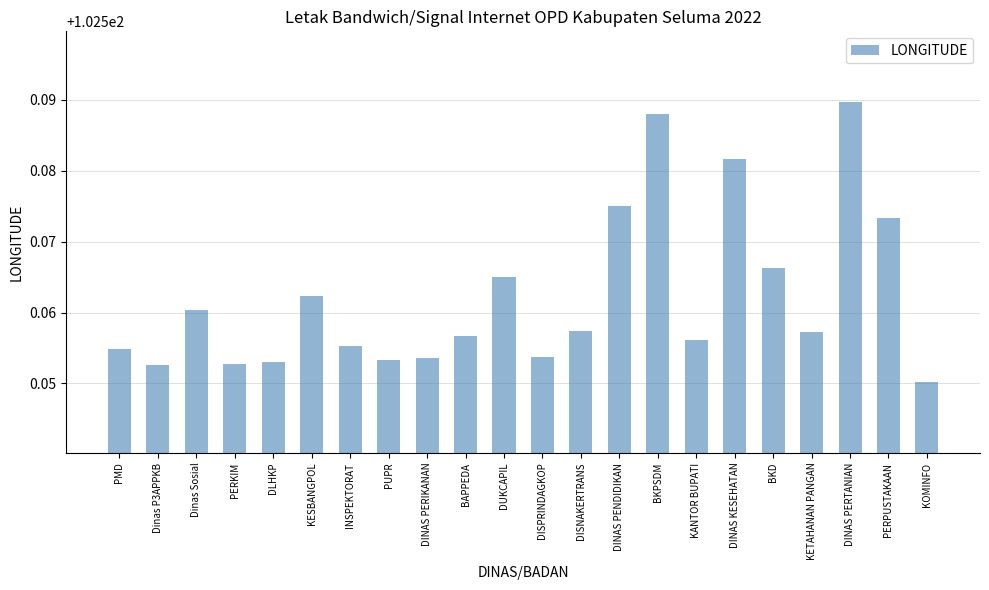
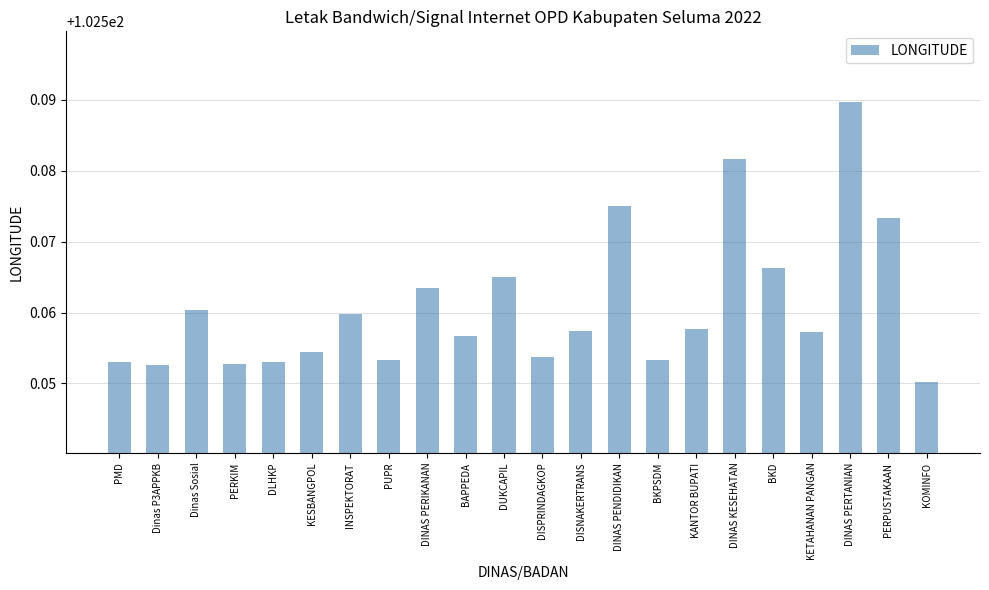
  {
-   "PMD": 102.555,
+   "PMD": 102.553,
    "Dinas P3APPKB": 102.553,
    "Dinas Sosial": 102.560,
    "PERKIM": 102.553,
    "DLHKP": 102.553,
-   "KESBANGPOL": 102.562,
-   "INSPEKTORAT": 102.555,
+   "KESBANGPOL": 102.554,
+   "INSPEKTORAT": 102.560,
    "PUPR": 102.553,
-   "DINAS PERIKANAN": 102.554,
+   "DINAS PERIKANAN": 102.563,
    "BAPPEDA": 102.557,
    "DUKCAPIL": 102.565,
    "DISPRINDAGKOP": 102.554,
    "DISNAKERTRANS": 102.557,
    "DINAS PENDIDIKAN": 102.575,
-   "BKPSDM": 102.588,
-   "KANTOR BUPATI": 102.556,
+   "BKPSDM": 102.553,
+   "KANTOR BUPATI": 102.558,
    "DINAS KESEHATAN": 102.582,
    "BKD": 102.566,
    "KETAHANAN PANGAN": 102.557,
    "DINAS PERTANIAN": 102.590,
    "PERPUSTAKAAN": 102.573,
    "KOMINFO": 102.550
  }
